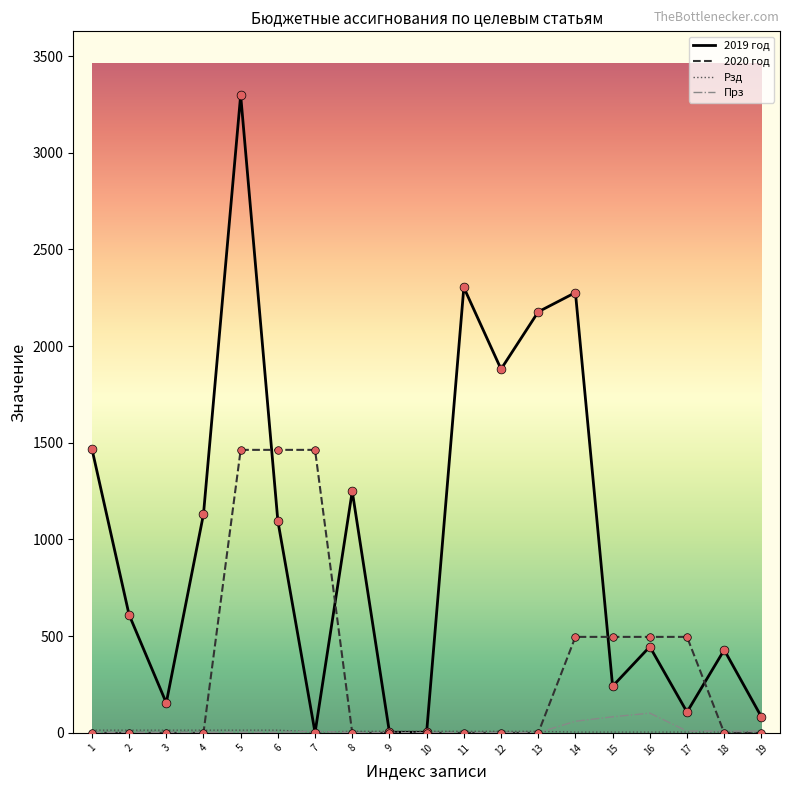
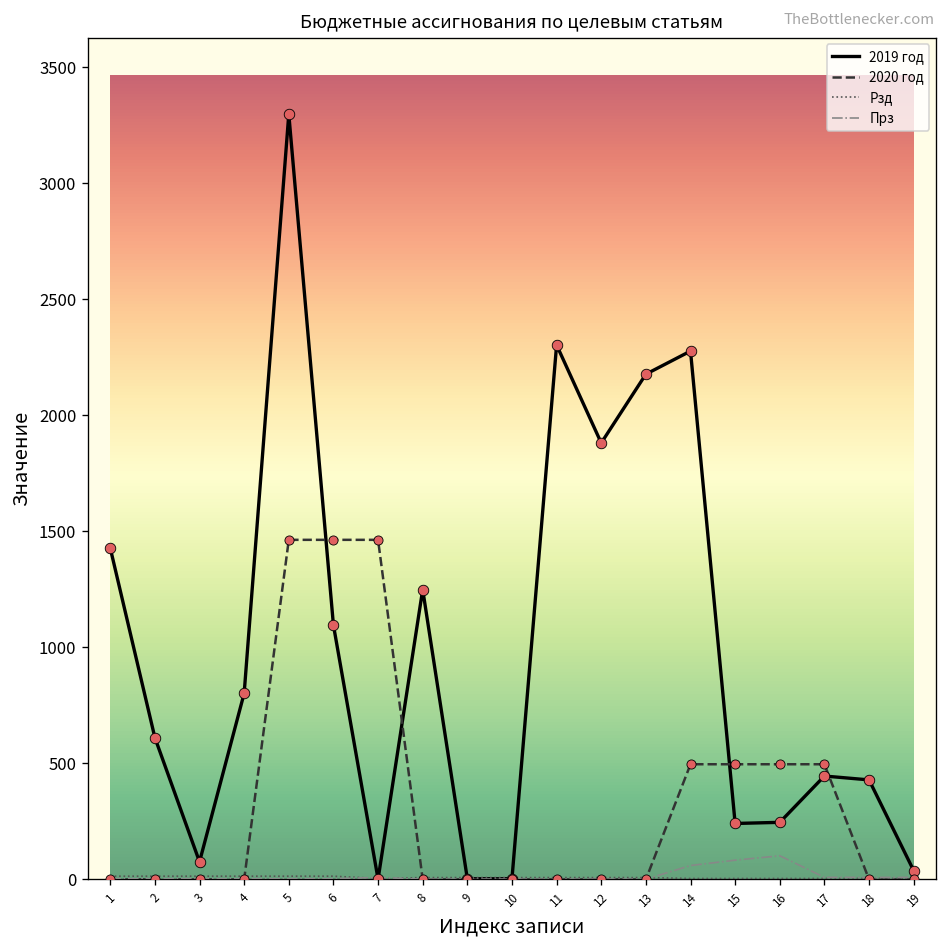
  {
    "2019 год": {
-     "1": 1470,
+     "1": 1430,
      "2": 610,
-     "3": 160,
-     "4": 1130,
+     "3": 80,
+     "4": 800,
      "5": 3300,
      "6": 1100,
      "8": 1250,
      "11": 2300,
      "12": 1880,
      "13": 2180,
      "14": 2280,
      "15": 240,
-     "16": 450,
-     "17": 110,
+     "16": 250,
+     "17": 450,
      "18": 430,
-     "19": 80
+     "19": 40
    },
    "Прз": {
      "14": 60,
      "15": 80,
      "16": 100
    }
  }
